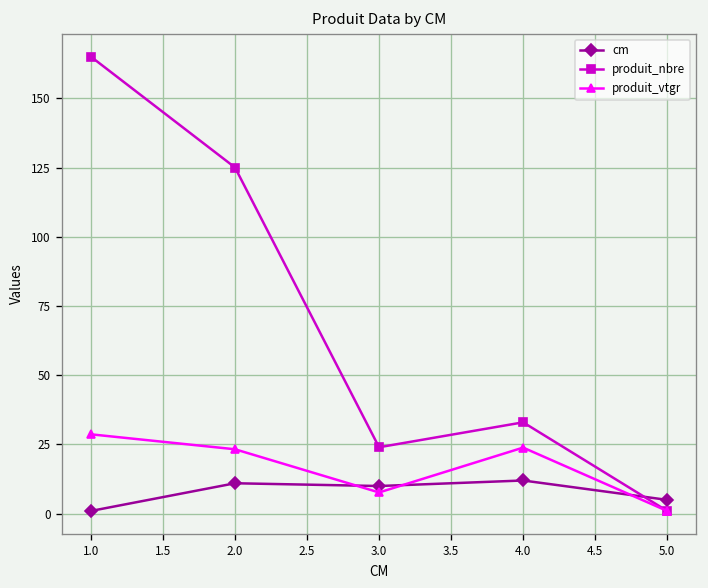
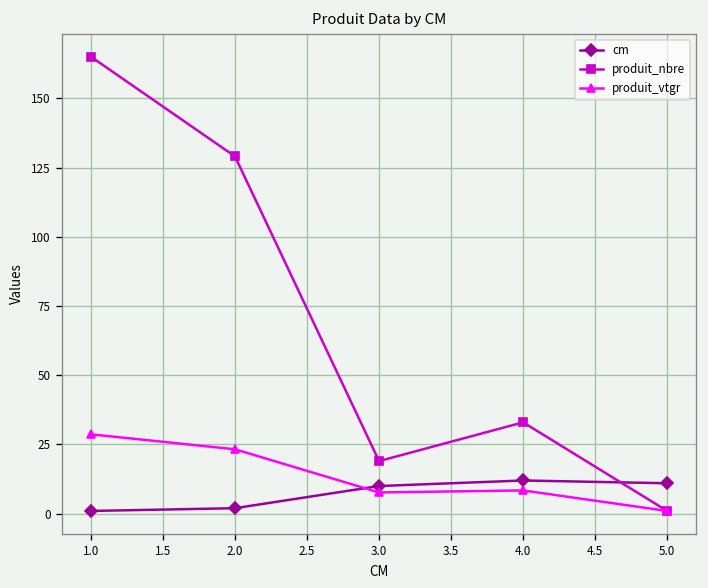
  {
    "cm": {
      "1.0": 1,
-     "2.0": 11,
+     "2.0": 2,
      "3.0": 10,
      "4.0": 12,
-     "5.0": 5
+     "5.0": 11
    },
    "produit_nbre": {
      "1.0": 165,
-     "2.0": 125,
-     "3.0": 24,
+     "2.0": 129,
+     "3.0": 19,
      "4.0": 33
    },
    "produit_vtgr": {
      "1.0": 29,
      "2.0": 23,
      "3.0": 8,
-     "4.0": 24
+     "4.0": 8
    }
  }
